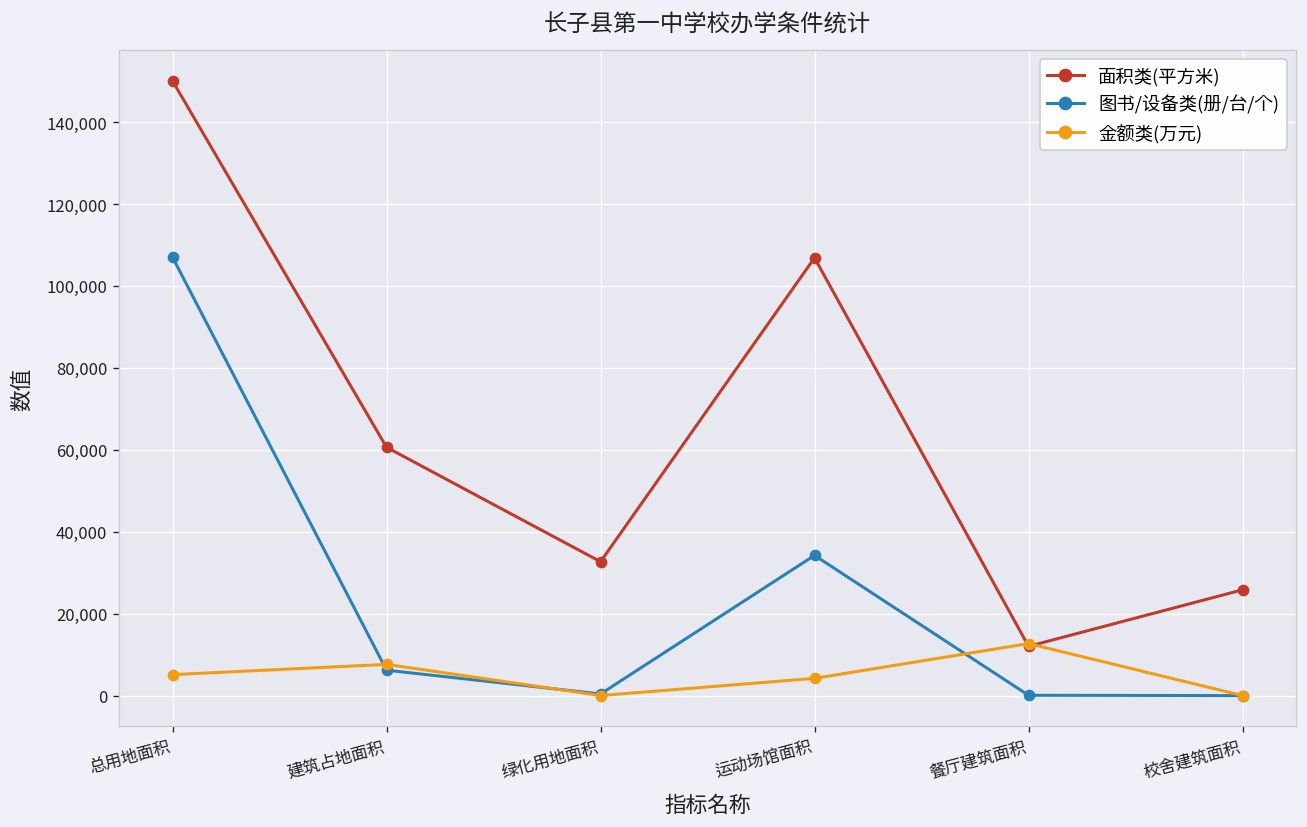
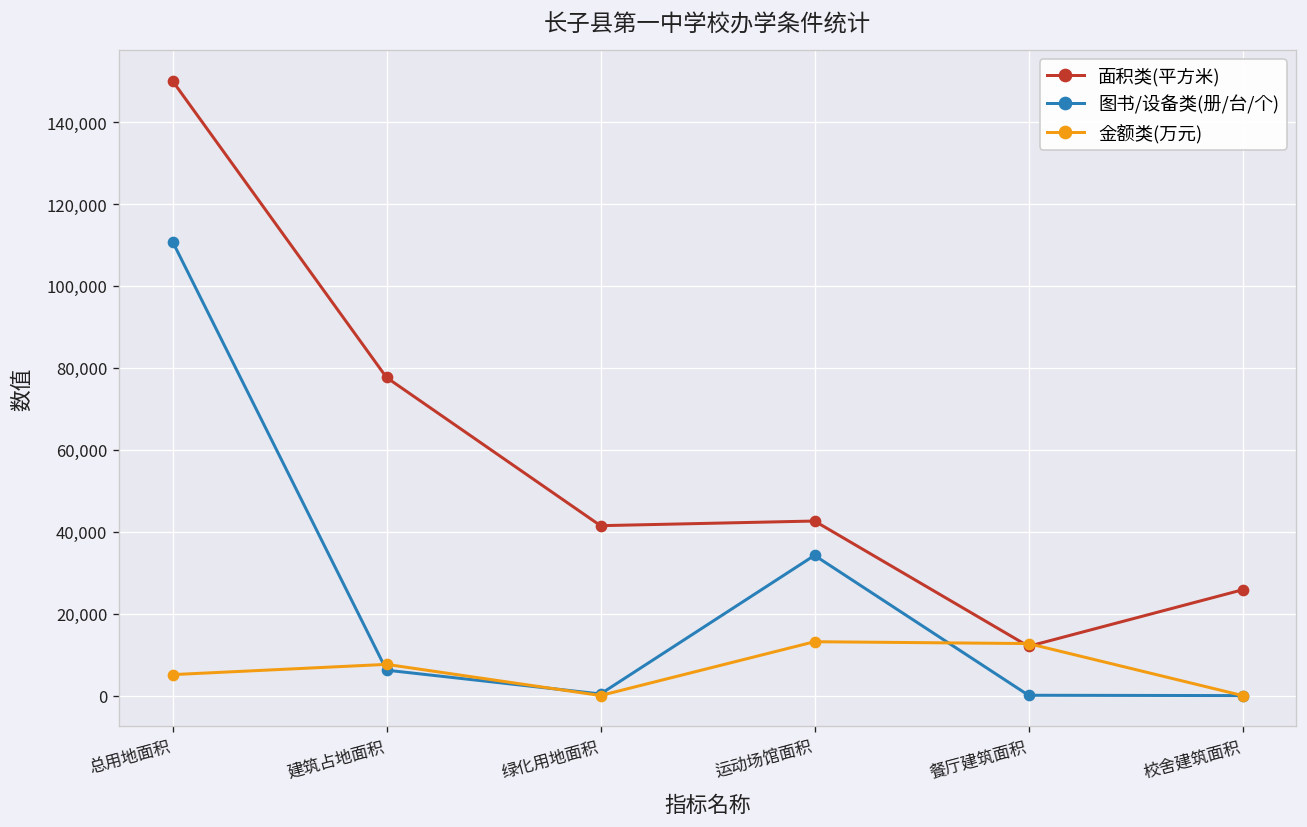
  {
    "面积类(平方米)": {
      "总用地面积": "150,000",
-     "建筑占地面积": "61,000",
-     "绿化用地面积": "33,000",
-     "运动场馆面积": "107,000",
+     "建筑占地面积": "78,000",
+     "绿化用地面积": "41,000",
+     "运动场馆面积": "43,000",
      "校舍建筑面积": "26,000"
    },
    "图书/设备类(册/台/个)": {
-     "总用地面积": "107,000",
+     "总用地面积": "111,000",
      "建筑占地面积": "6,000",
      "运动场馆面积": "34,000",
      "餐厅建筑面积": "0"
    },
    "金额类(万元)": {
      "总用地面积": "5,000",
      "建筑占地面积": "8,000",
-     "运动场馆面积": "4,000"
+     "运动场馆面积": "13,000"
    }
  }
